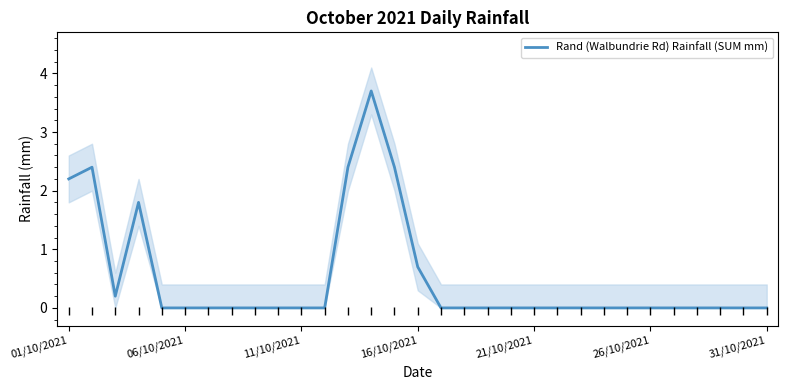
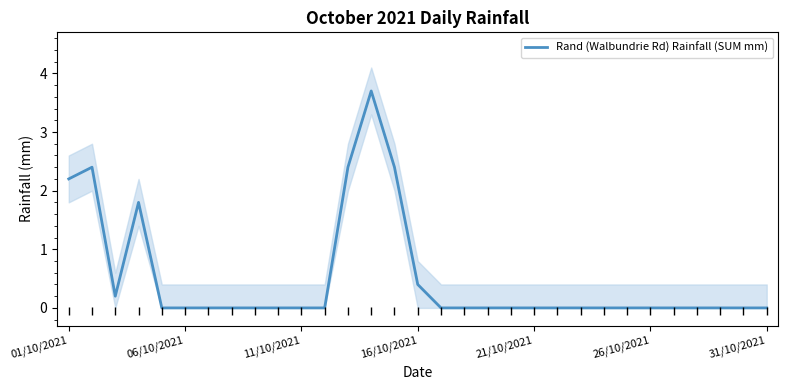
  {
    "Rand (Walbundrie Rd) Rainfall (SUM mm)": {
      "01/10/2021": 2.2,
      "06/10/2021": 0.0,
      "11/10/2021": 0.0,
-     "16/10/2021": 0.7,
+     "16/10/2021": 0.4,
      "21/10/2021": 0.0,
      "26/10/2021": 0.0,
      "31/10/2021": 0.0
    }
  }
